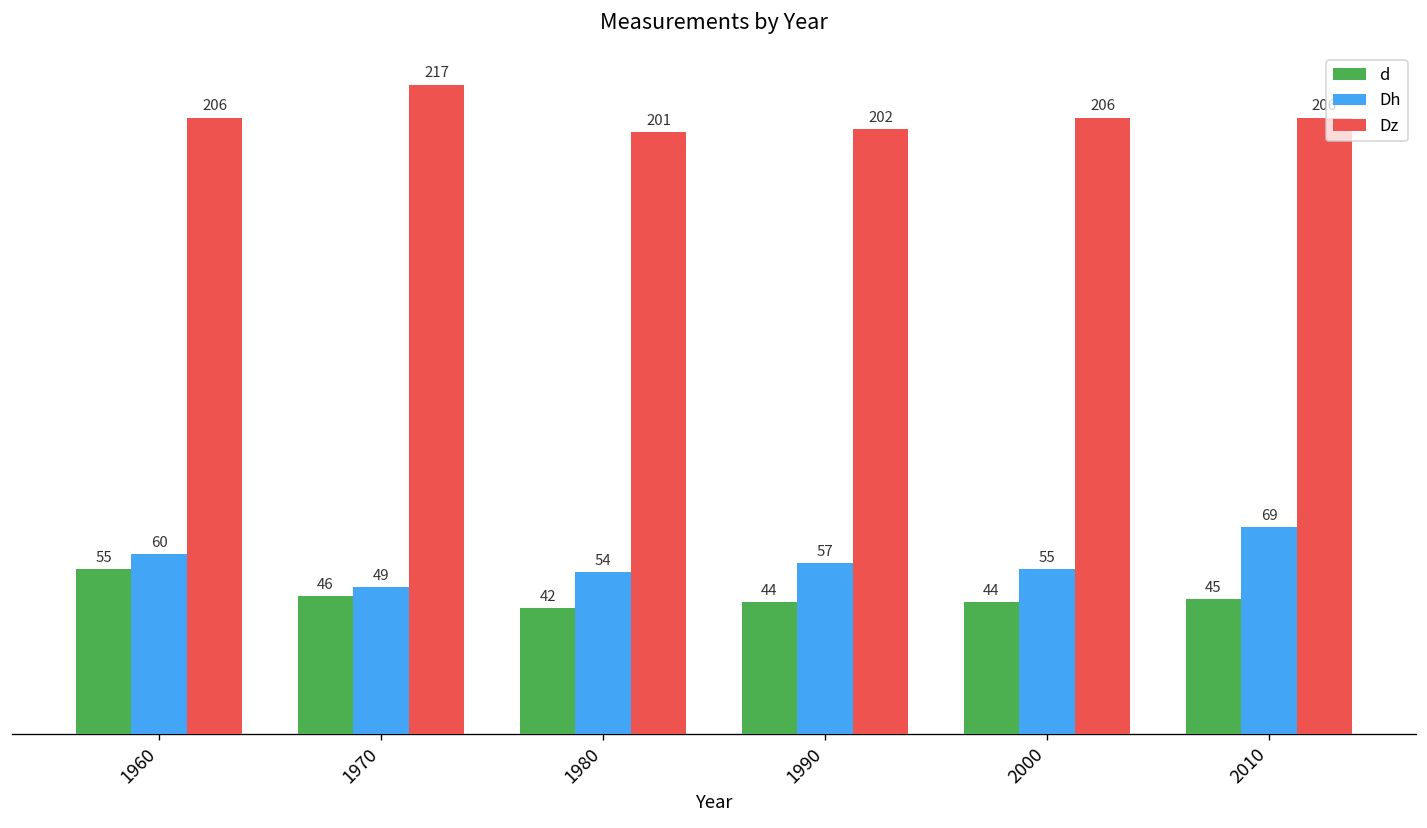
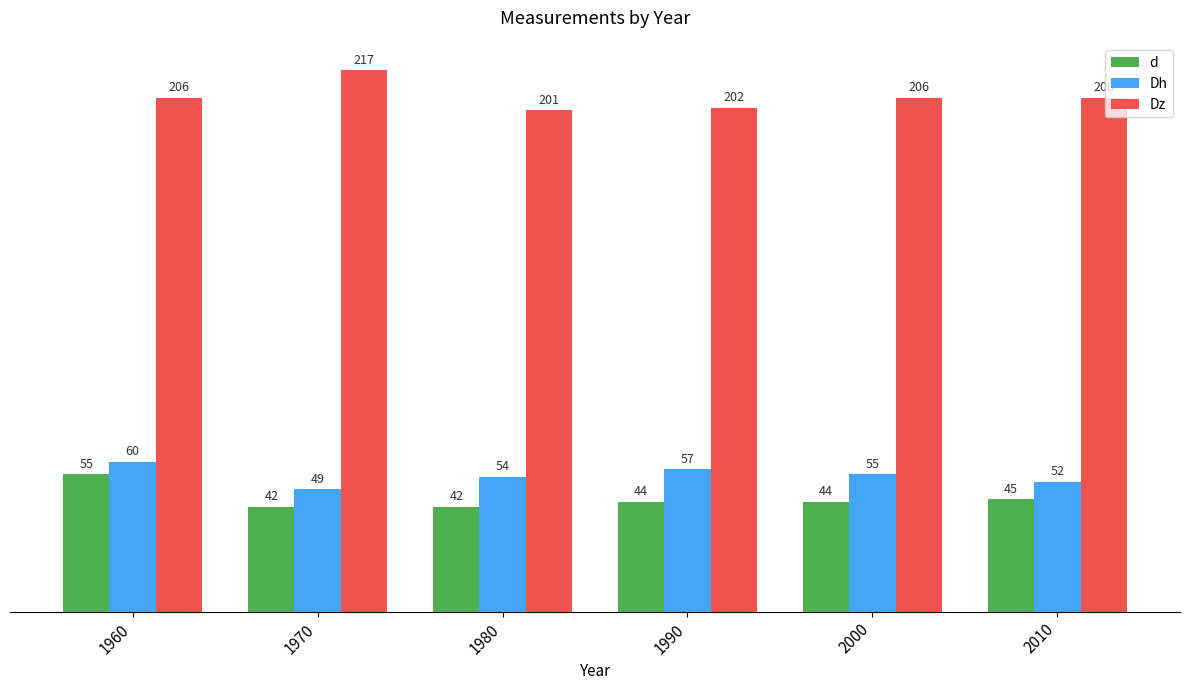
  {
    "d": {
      "1960": 55,
-     "1970": 46,
+     "1970": 42,
      "1980": 42,
      "1990": 44,
      "2000": 44,
      "2010": 45
    },
    "Dh": {
      "1960": 60,
      "1970": 49,
      "1980": 54,
      "1990": 57,
      "2000": 55,
-     "2010": 69
+     "2010": 52
    },
    "Dz": {
      "1960": 206,
      "1970": 217,
      "1980": 201,
      "1990": 202,
      "2000": 206
    }
  }
